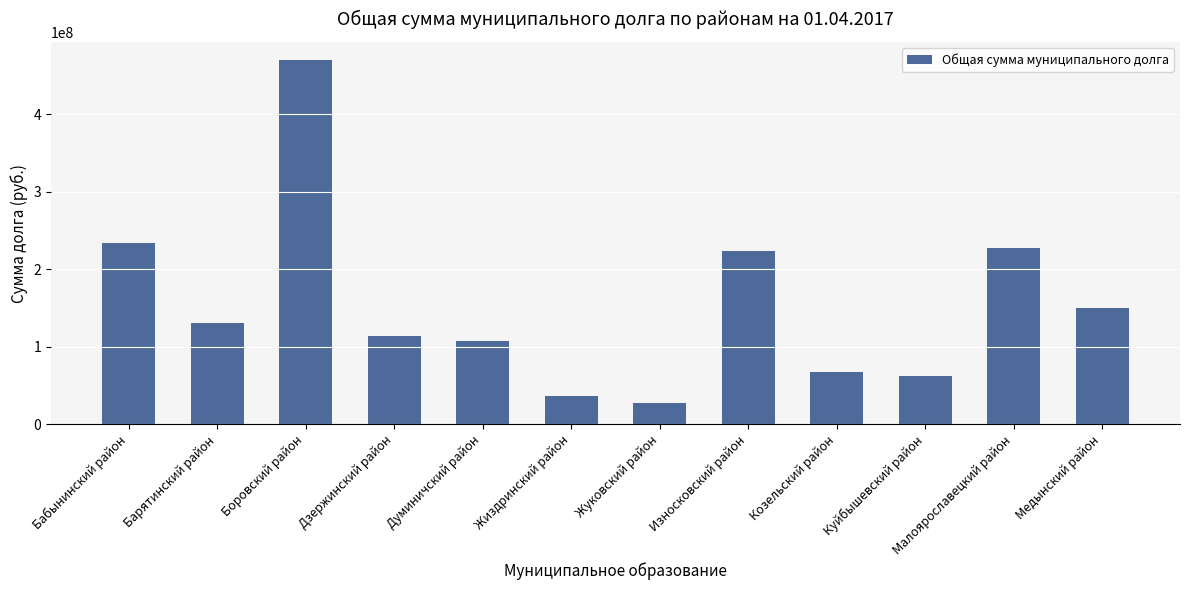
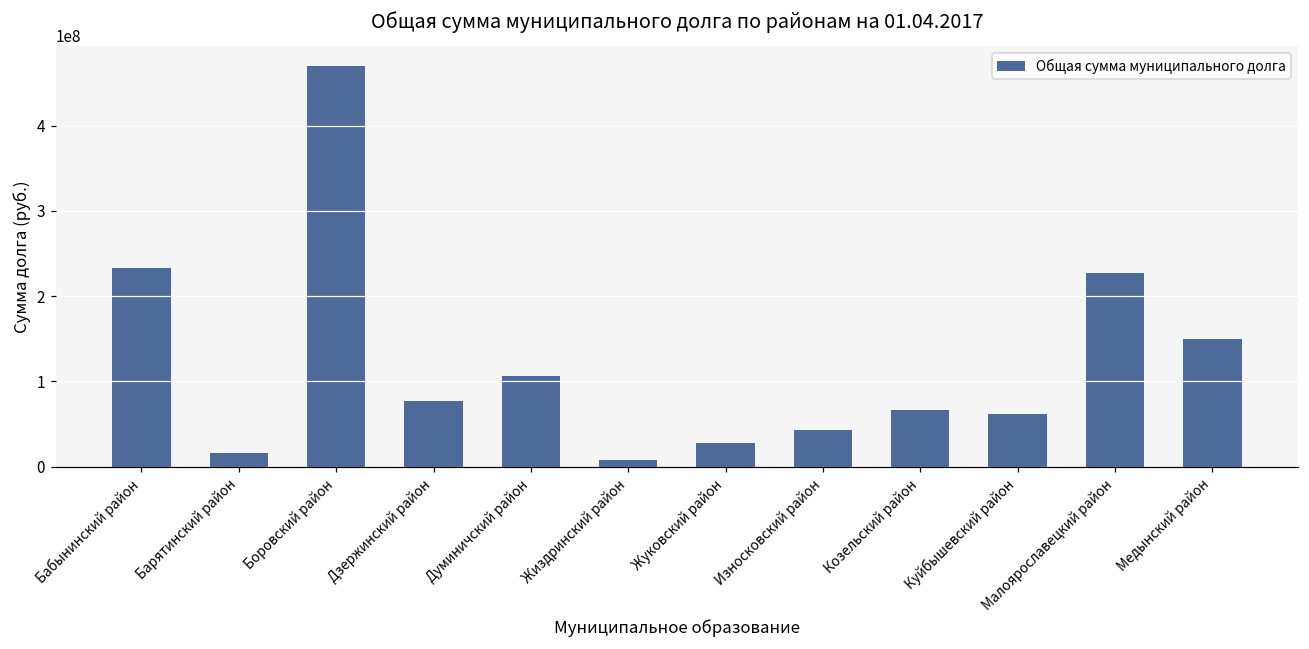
  {
    "Бабынинский район": 230000000,
-   "Барятинский район": 130000000,
+   "Барятинский район": 20000000,
    "Боровский район": 470000000,
-   "Дзержинский район": 110000000,
+   "Дзержинский район": 80000000,
    "Думиничский район": 110000000,
-   "Жиздринский район": 40000000,
+   "Жиздринский район": 10000000,
    "Жуковский район": 30000000,
-   "Износковский район": 220000000,
+   "Износковский район": 40000000,
    "Козельский район": 70000000,
    "Куйбышевский район": 60000000,
    "Малоярославецкий район": 230000000,
    "Медынский район": 150000000
  }
